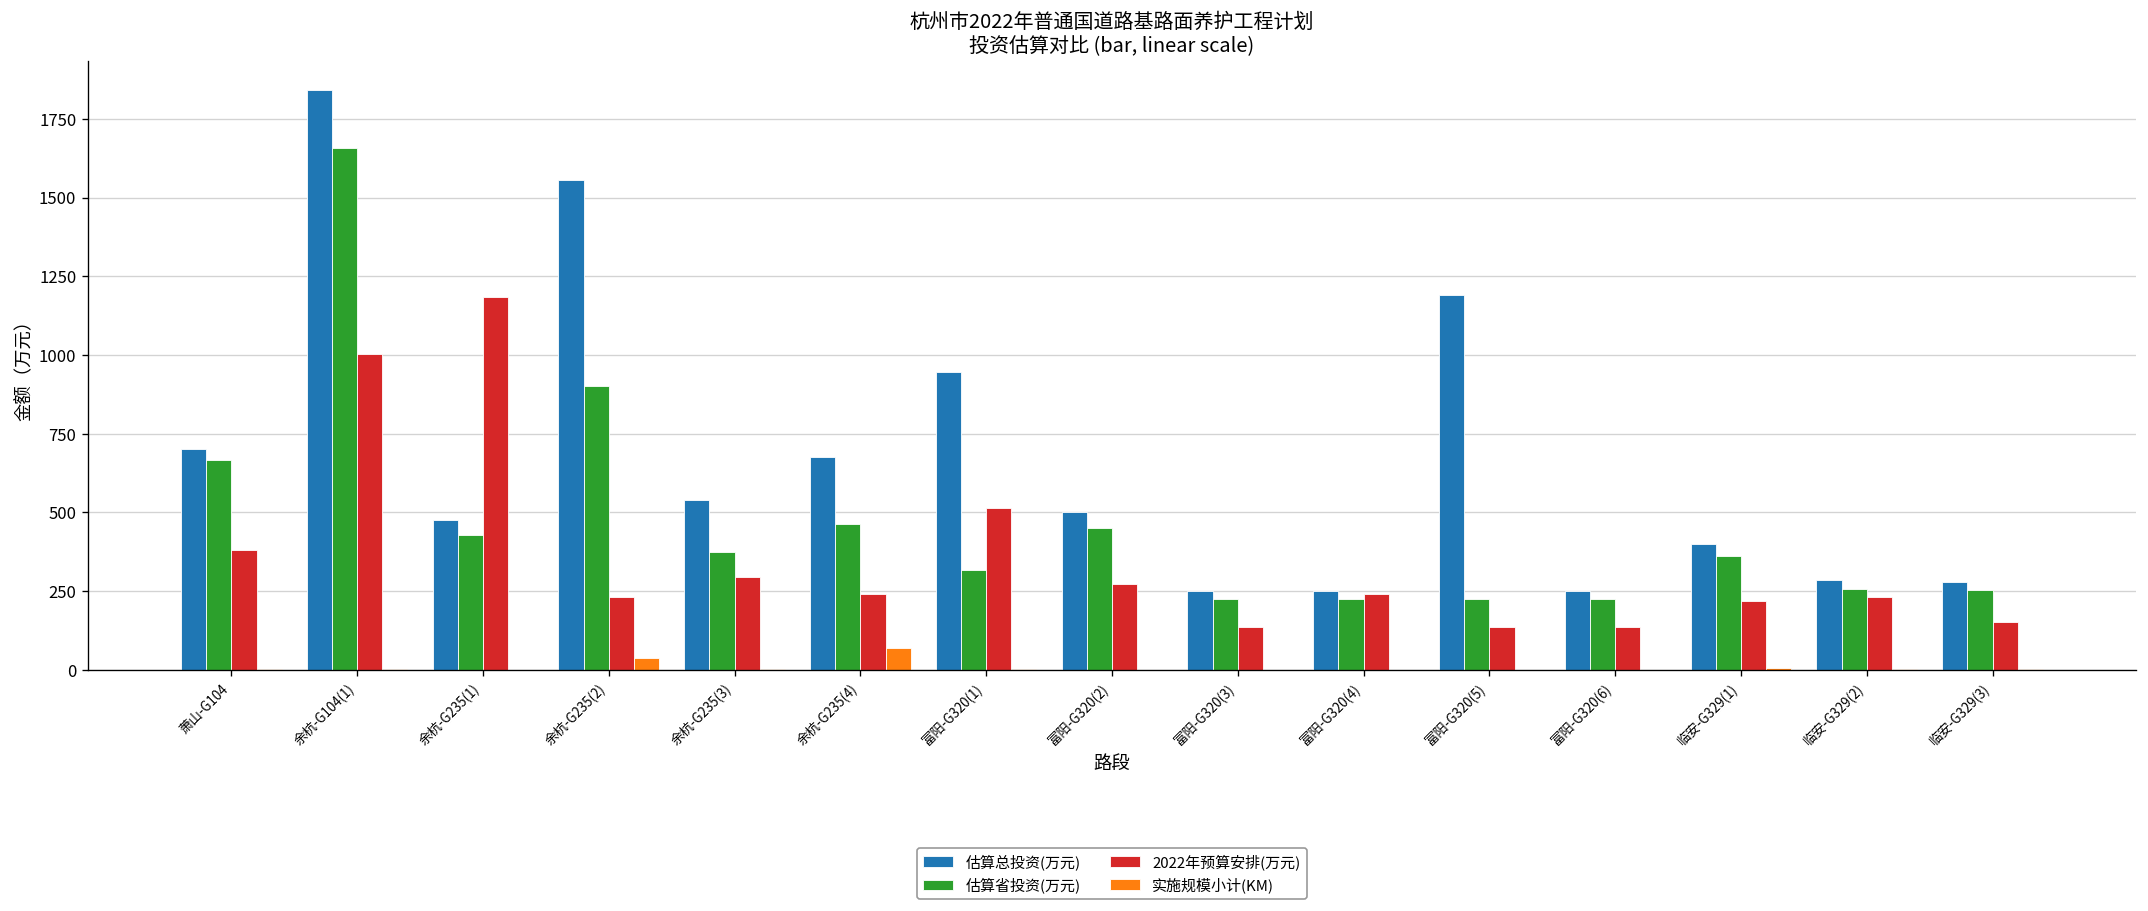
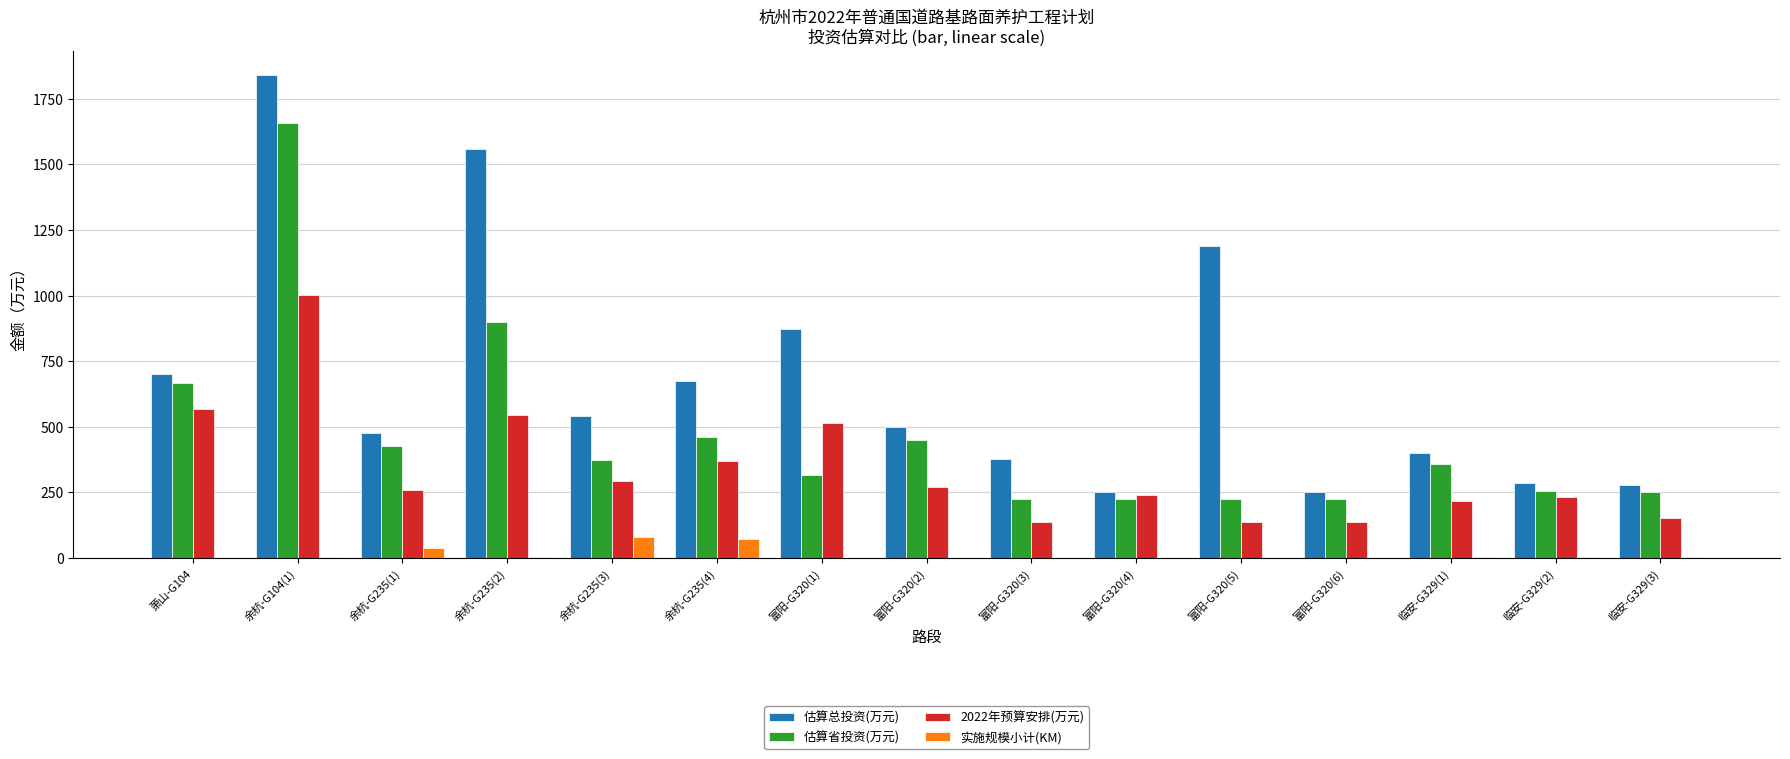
  {
    "估算总投资(万元)": {
      "萧山-G104": 700,
      "余杭-G104(1)": 1840,
      "余杭-G235(1)": 480,
      "余杭-G235(2)": 1560,
      "余杭-G235(3)": 540,
      "余杭-G235(4)": 680,
-     "富阳-G320(1)": 950,
+     "富阳-G320(1)": 870,
      "富阳-G320(2)": 500,
-     "富阳-G320(3)": 250,
+     "富阳-G320(3)": 380,
      "富阳-G320(4)": 250,
      "富阳-G320(5)": 1190,
      "富阳-G320(6)": 250,
      "临安-G329(1)": 400,
      "临安-G329(2)": 280,
      "临安-G329(3)": 280
    },
    "估算省投资(万元)": {
      "萧山-G104": 670,
      "余杭-G104(1)": 1660,
      "余杭-G235(1)": 430,
      "余杭-G235(2)": 900,
      "余杭-G235(3)": 370,
      "余杭-G235(4)": 460,
      "富阳-G320(1)": 320,
      "富阳-G320(2)": 450,
      "富阳-G320(3)": 230,
      "富阳-G320(4)": 230,
      "富阳-G320(5)": 230,
      "富阳-G320(6)": 230,
      "临安-G329(1)": 360,
      "临安-G329(2)": 260,
      "临安-G329(3)": 250
    },
    "2022年预算安排(万元)": {
-     "萧山-G104": 380,
+     "萧山-G104": 570,
      "余杭-G104(1)": 1000,
-     "余杭-G235(1)": 1180,
-     "余杭-G235(2)": 230,
+     "余杭-G235(1)": 260,
+     "余杭-G235(2)": 550,
      "余杭-G235(3)": 290,
-     "余杭-G235(4)": 240,
+     "余杭-G235(4)": 370,
      "富阳-G320(1)": 520,
      "富阳-G320(2)": 270,
      "富阳-G320(3)": 140,
      "富阳-G320(4)": 240,
      "富阳-G320(5)": 140,
      "富阳-G320(6)": 140,
      "临安-G329(1)": 220,
      "临安-G329(2)": 230,
      "临安-G329(3)": 150
    },
    "实施规模小计(KM)": {
-     "余杭-G235(1)": 0,
-     "余杭-G235(2)": 40,
-     "余杭-G235(3)": 0,
+     "余杭-G235(1)": 40,
+     "余杭-G235(2)": 0,
+     "余杭-G235(3)": 80,
      "余杭-G235(4)": 70
    }
  }
